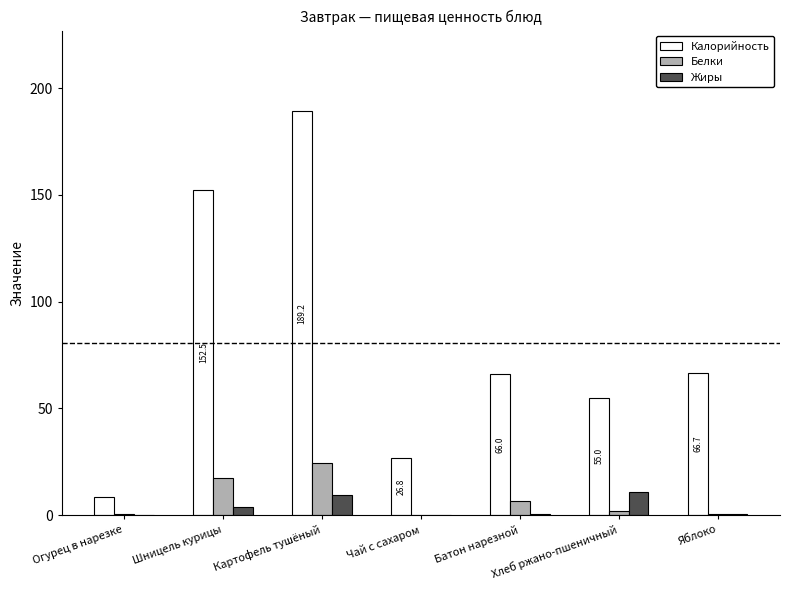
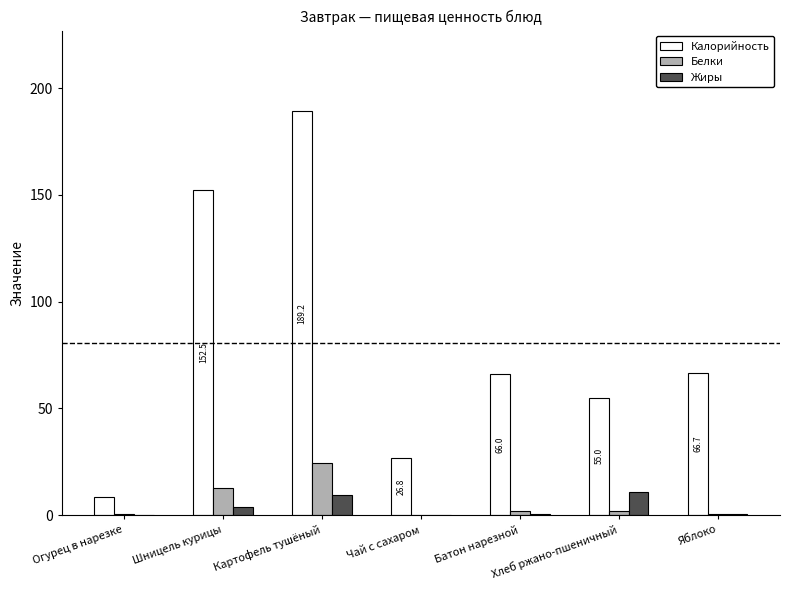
  {
    "Калорийность": {
      "Шницель курицы": 152.5,
      "Картофель тушёный": 189.2,
      "Чай с сахаром": 26.8,
      "Батон нарезной": 66.0,
      "Хлеб ржано-пшеничный": 55.0,
      "Яблоко": 66.7
    },
    "Белки": {
-     "Шницель курицы": 17,
+     "Шницель курицы": 13,
      "Картофель тушёный": 24,
-     "Батон нарезной": 6,
+     "Батон нарезной": 2,
      "Хлеб ржано-пшеничный": 2
    },
    "Жиры": {
      "Шницель курицы": 4,
      "Картофель тушёный": 9,
      "Чай с сахаром": 0,
      "Хлеб ржано-пшеничный": 11
    }
  }
